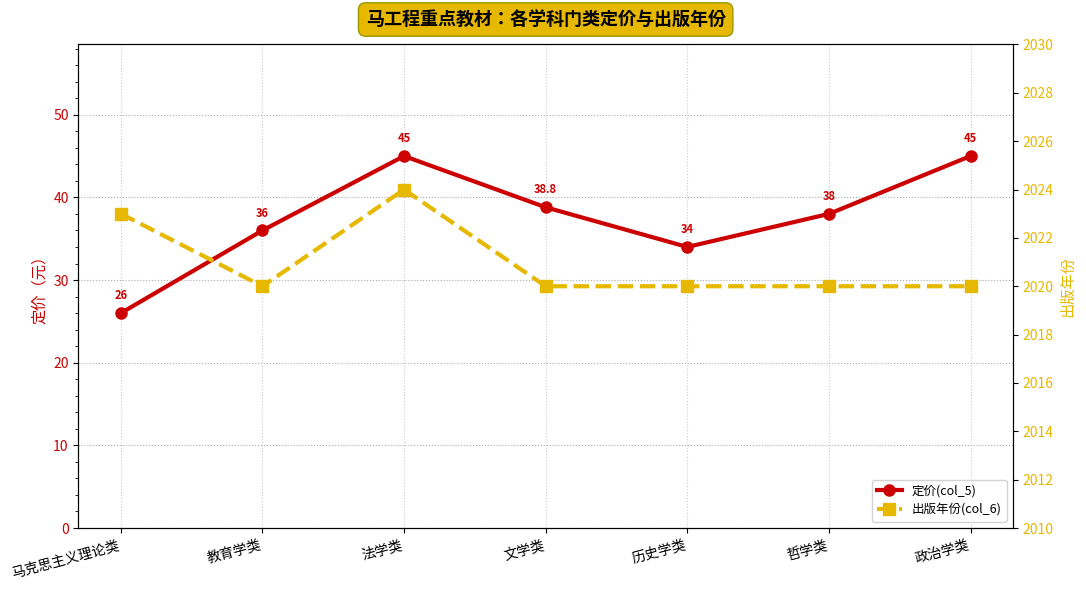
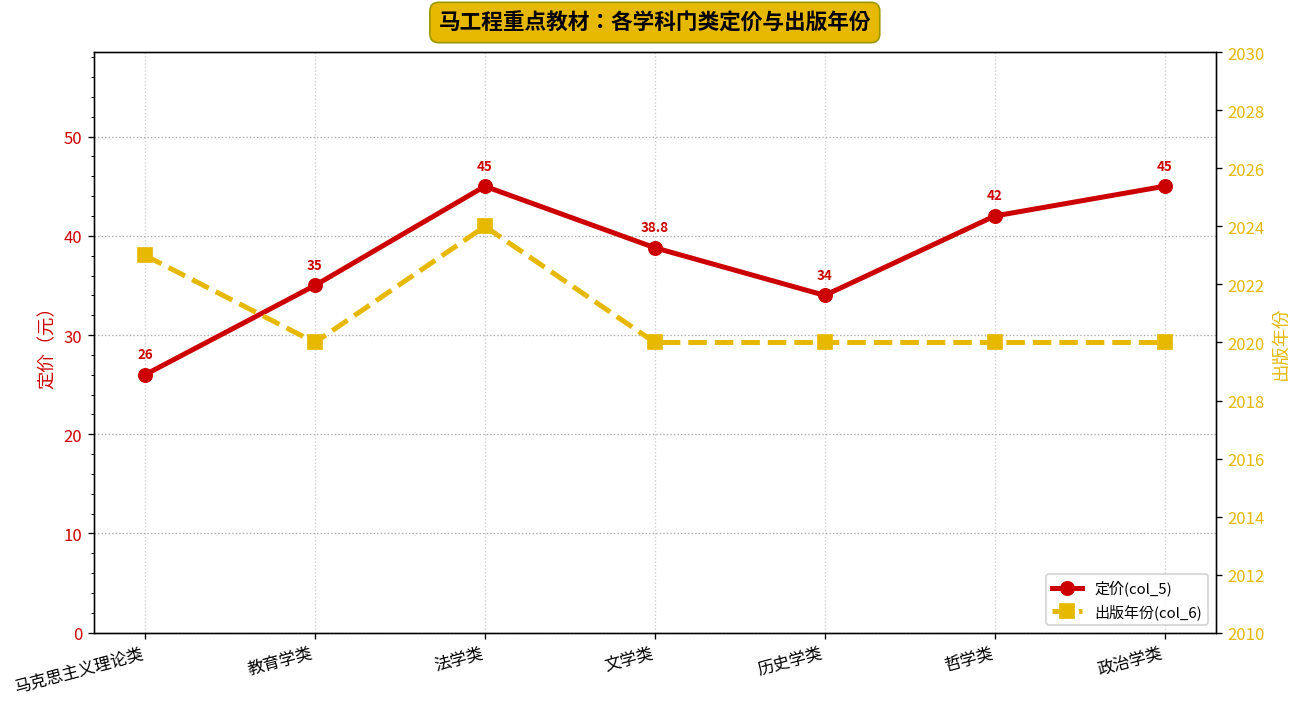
  {
    "定价(col_5)": {
      "马克思主义理论类": 26,
-     "教育学类": 36,
+     "教育学类": 35,
      "法学类": 45,
      "文学类": 38.8,
      "历史学类": 34,
-     "哲学类": 38,
+     "哲学类": 42,
      "政治学类": 45
    }
  }
